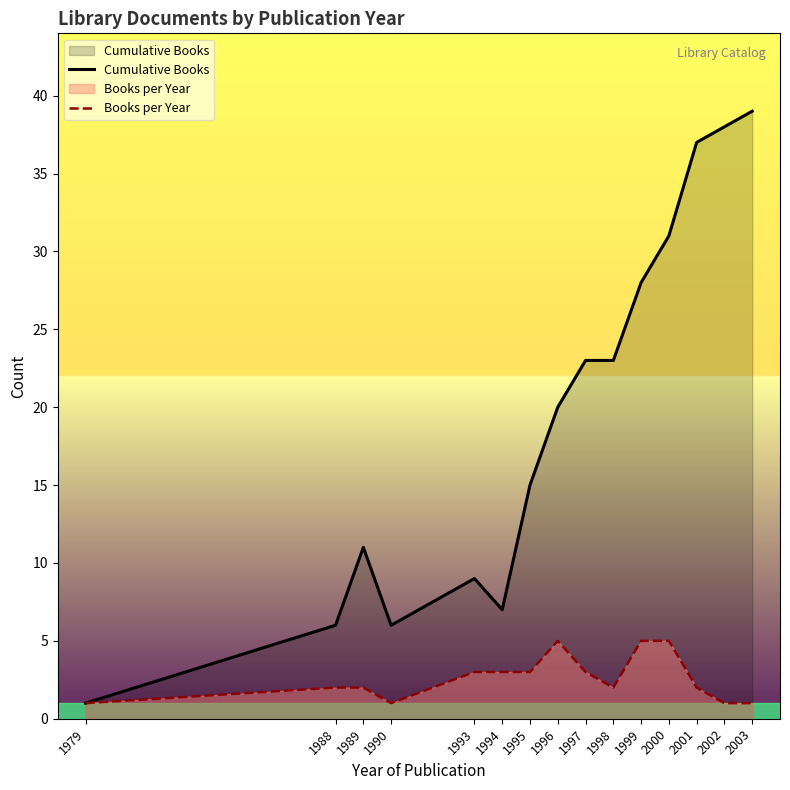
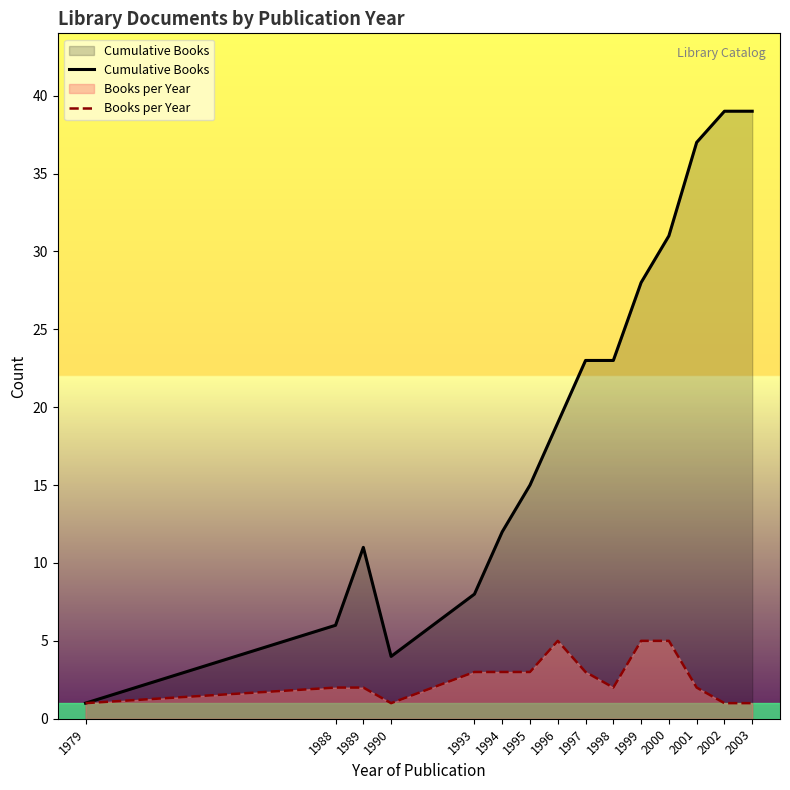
  {
    "Cumulative Books": {
      "1988": 6,
      "1989": 11,
-     "1990": 6,
-     "1993": 9,
-     "1994": 7,
+     "1990": 4,
+     "1993": 8,
+     "1994": 12,
      "1995": 15,
-     "1996": 20,
+     "1996": 19,
      "1997": 23,
      "1998": 23,
      "1999": 28,
      "2000": 31,
      "2001": 37,
-     "2002": 38,
+     "2002": 39,
      "2003": 39
    }
  }
